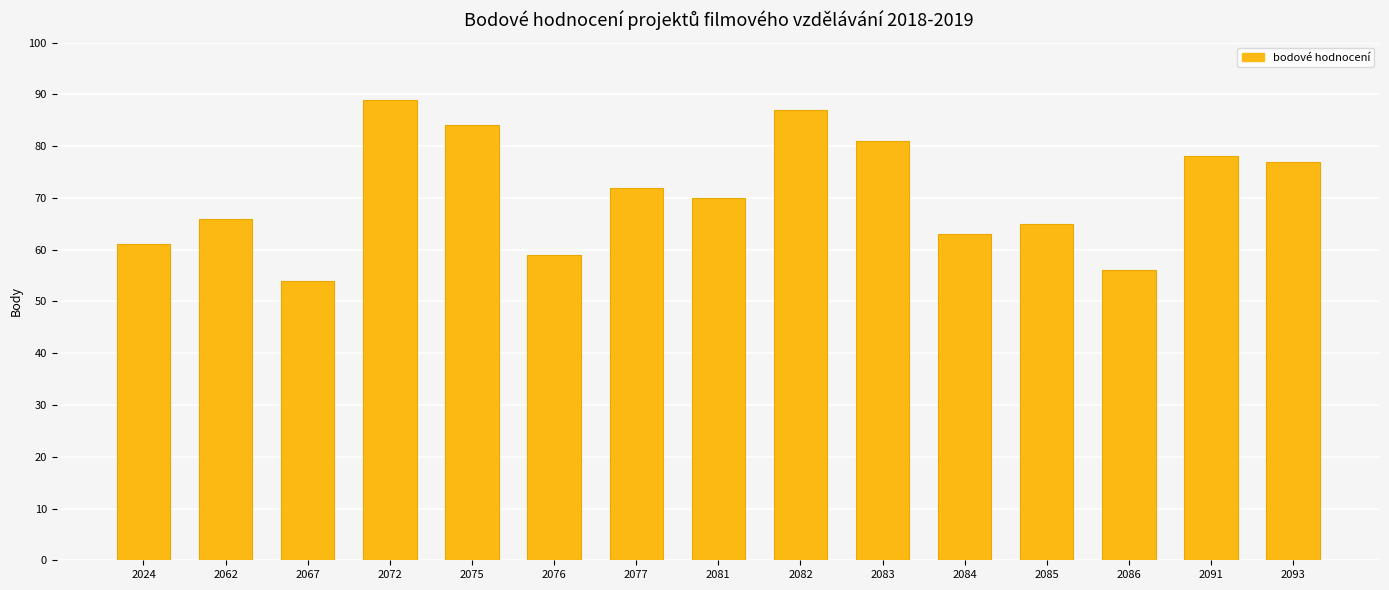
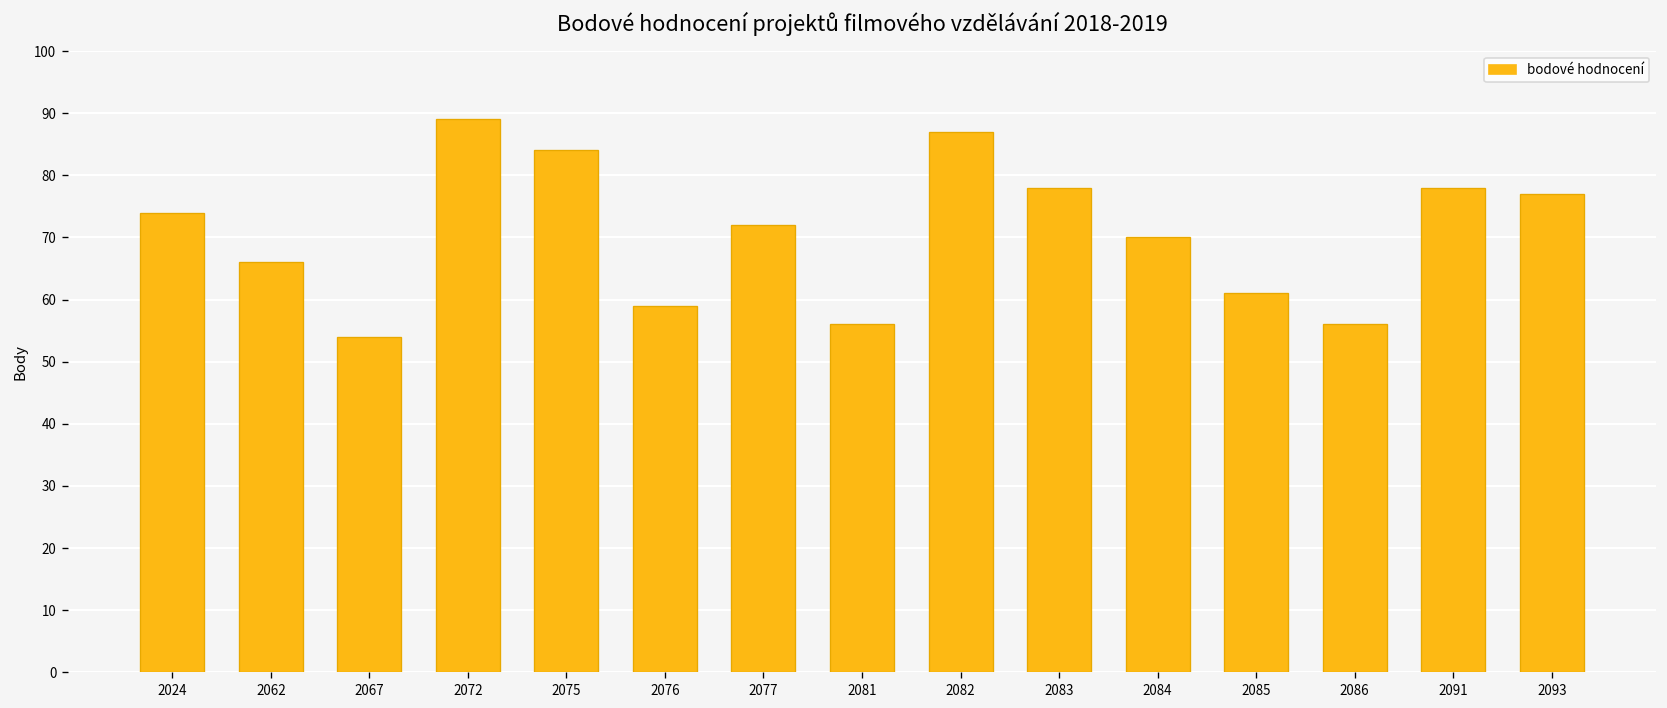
  {
-   "2024": 61,
+   "2024": 74,
    "2062": 66,
    "2067": 54,
    "2072": 89,
    "2075": 84,
    "2076": 59,
    "2077": 72,
-   "2081": 70,
+   "2081": 56,
    "2082": 87,
-   "2083": 81,
-   "2084": 63,
-   "2085": 65,
+   "2083": 78,
+   "2084": 70,
+   "2085": 61,
    "2086": 56,
    "2091": 78,
    "2093": 77
  }
